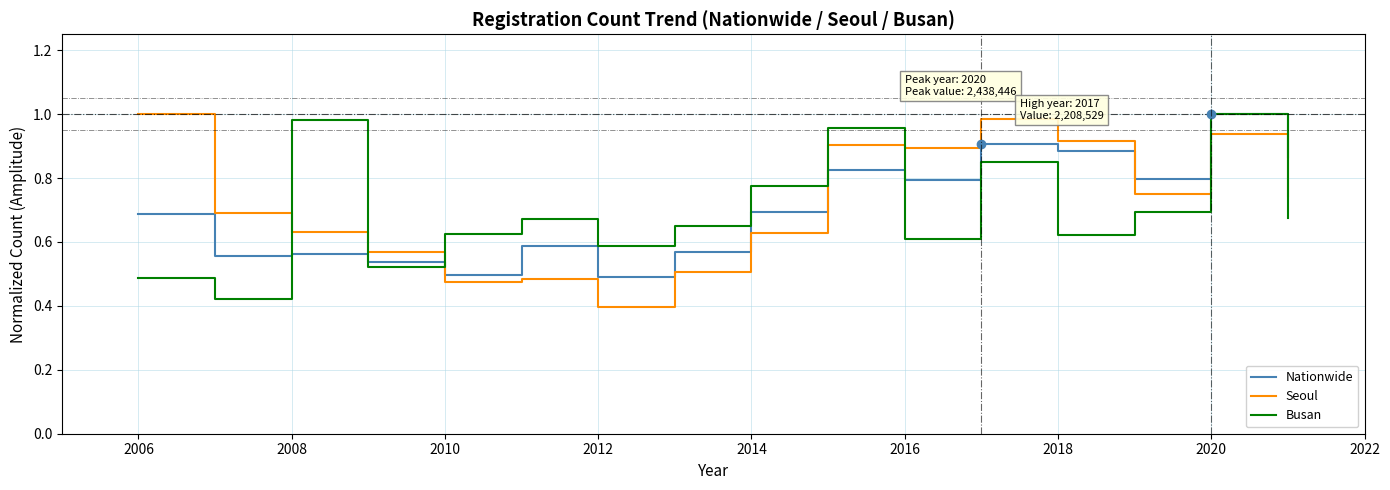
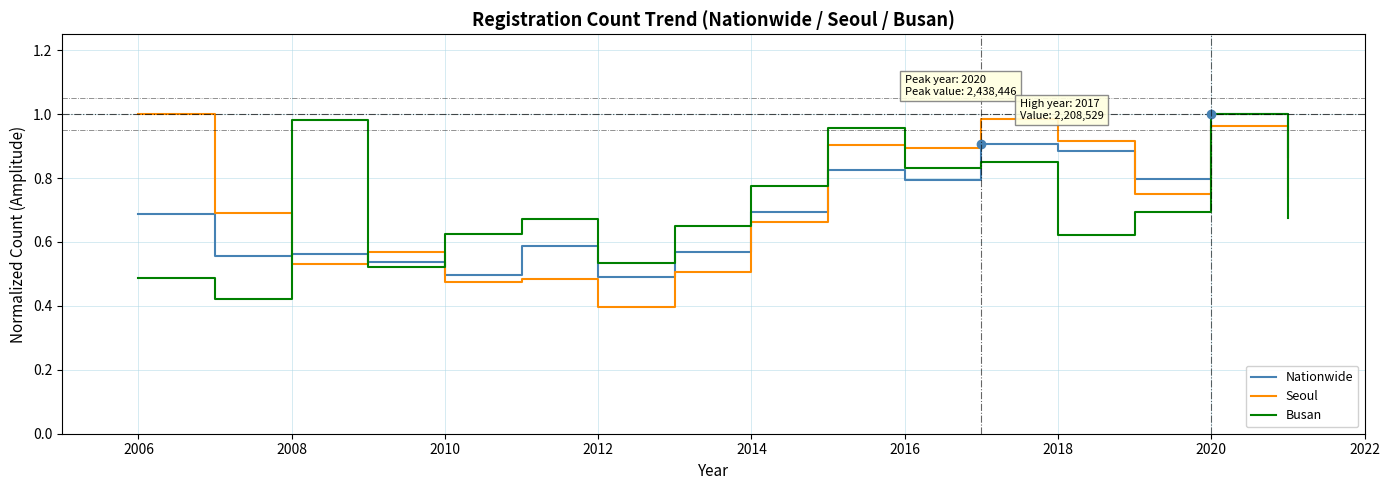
  {
    "Seoul": {
      "2006": 1.00,
-     "2008": 0.63,
+     "2008": 0.53,
      "2010": 0.47,
      "2012": 0.40,
-     "2014": 0.63,
+     "2014": 0.66,
      "2016": 0.89,
-     "2020": 0.94
+     "2020": 0.96
    },
    "Busan": {
      "2006": 0.49,
      "2008": 0.98,
      "2010": 0.62,
-     "2012": 0.59,
+     "2012": 0.53,
      "2014": 0.78,
-     "2016": 0.61,
+     "2016": 0.83,
      "2018": 0.62
    }
  }
